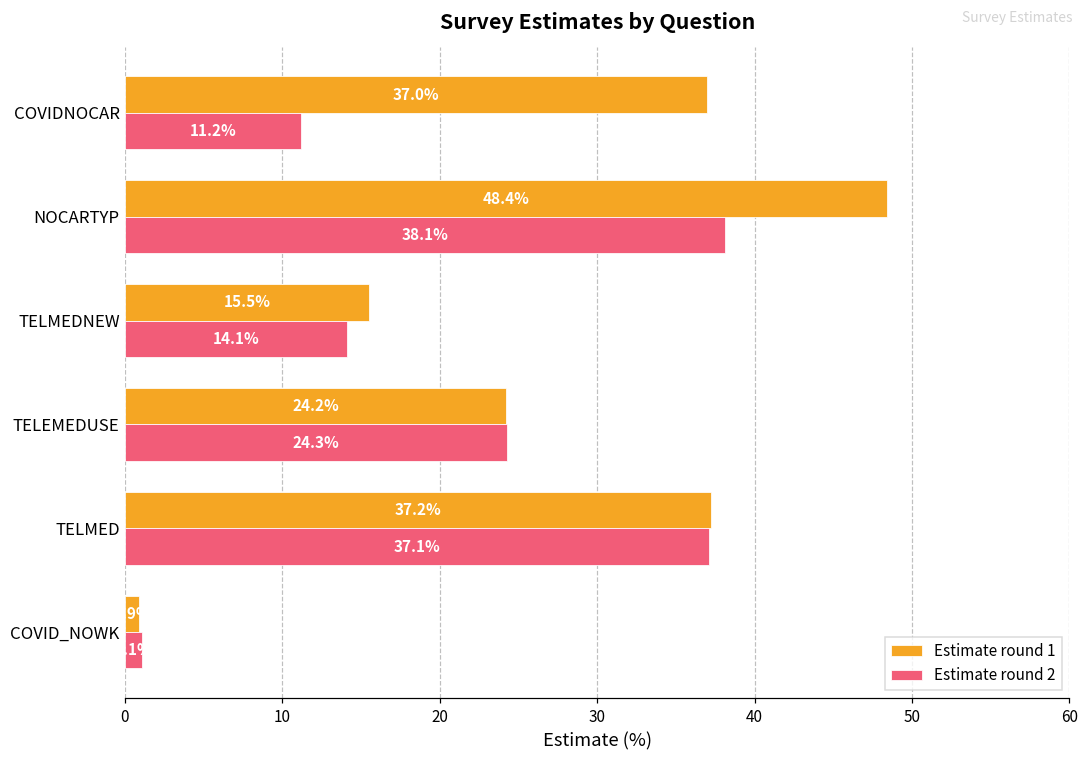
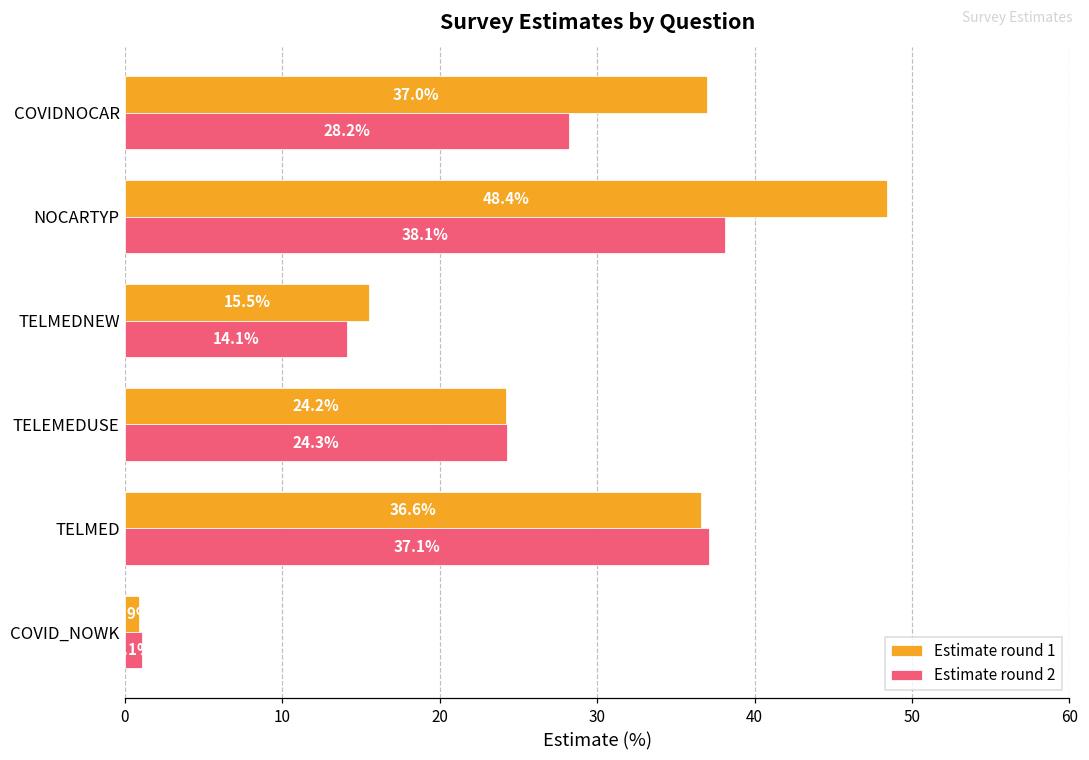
  {
    "Estimate round 1": {
      "COVIDNOCAR": "37.0%",
      "NOCARTYP": "48.4%",
      "TELMEDNEW": "15.5%",
      "TELEMEDUSE": "24.2%",
-     "TELMED": "37.2%"
+     "TELMED": "36.6%"
    },
    "Estimate round 2": {
-     "COVIDNOCAR": "11.2%",
+     "COVIDNOCAR": "28.2%",
      "NOCARTYP": "38.1%",
      "TELMEDNEW": "14.1%",
      "TELEMEDUSE": "24.3%",
      "TELMED": "37.1%"
    }
  }
